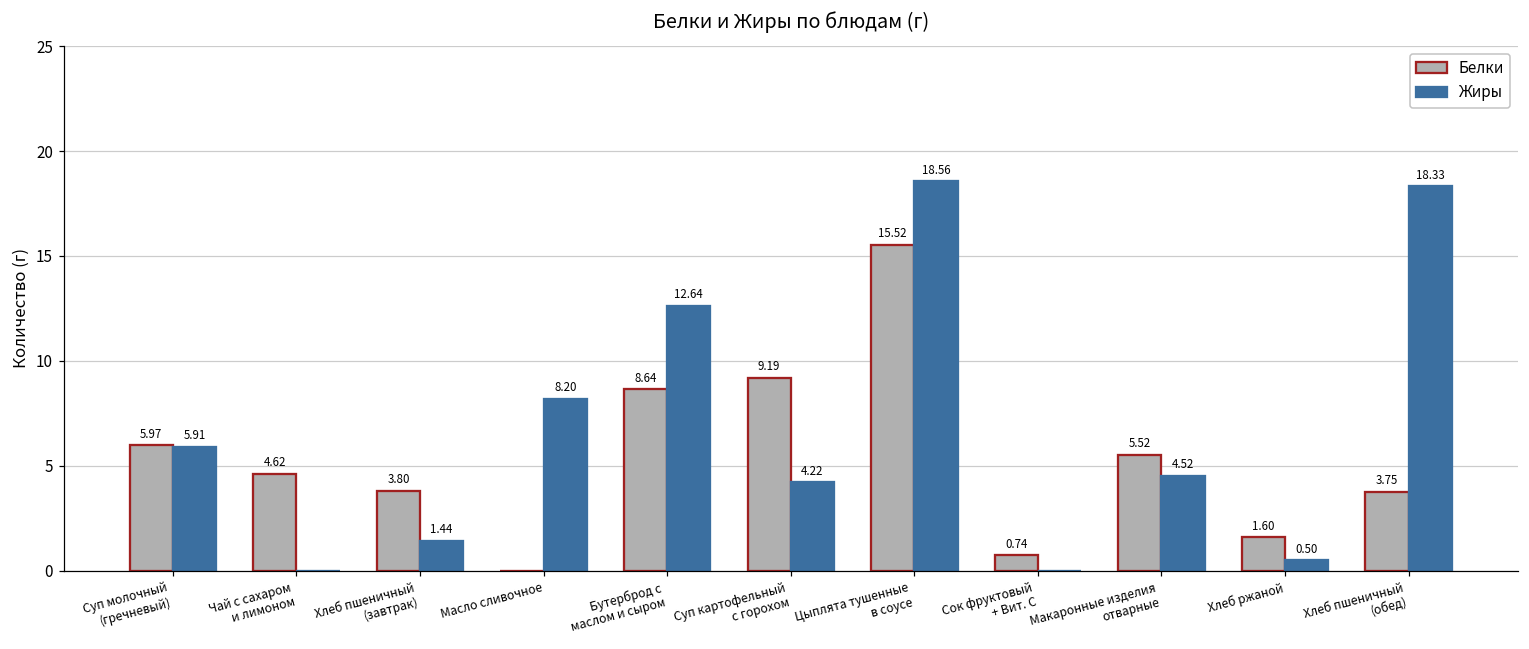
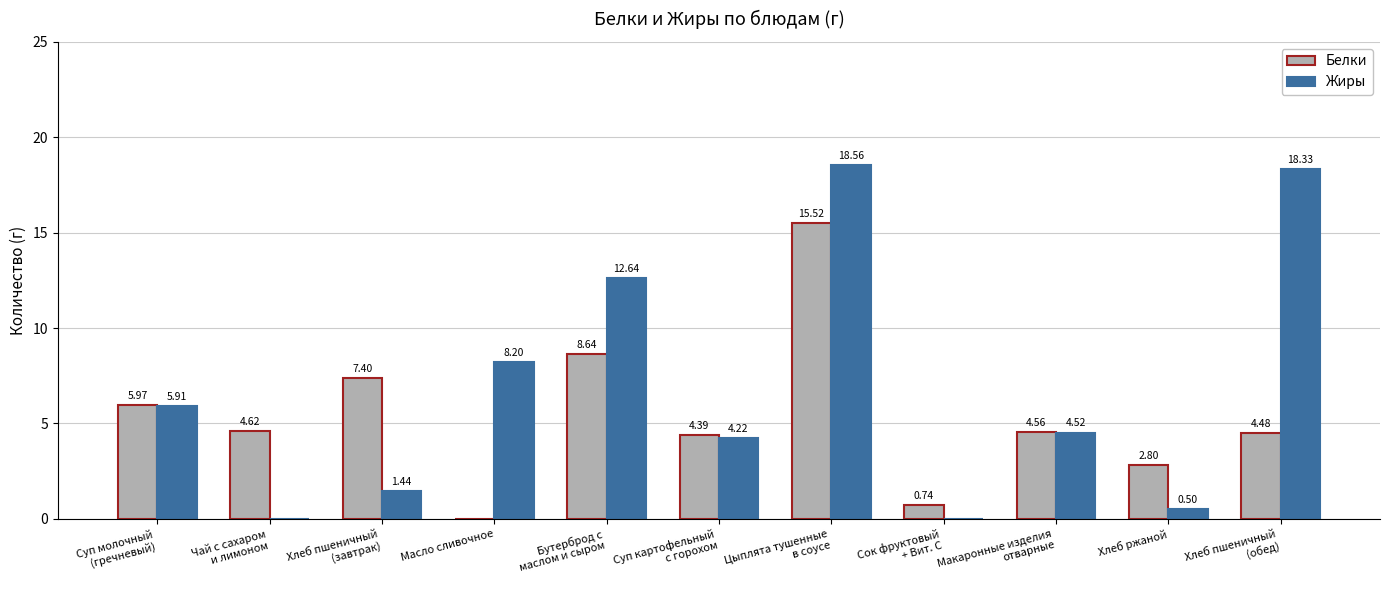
  {
    "Белки": {
      "Суп молочный (гречневый)": 5.97,
      "Чай с сахаром и лимоном": 4.62,
-     "Хлеб пшеничный (завтрак)": 3.80,
+     "Хлеб пшеничный (завтрак)": 7.40,
      "Бутерброд с маслом и сыром": 8.64,
-     "Суп картофельный с горохом": 9.19,
+     "Суп картофельный с горохом": 4.39,
      "Цыплята тушенные в соусе": 15.52,
      "Сок фруктовый + Вит. С": 0.74,
-     "Макаронные изделия отварные": 5.52,
-     "Хлеб ржаной": 1.60,
-     "Хлеб пшеничный (обед)": 3.75
+     "Макаронные изделия отварные": 4.56,
+     "Хлеб ржаной": 2.80,
+     "Хлеб пшеничный (обед)": 4.48
    },
    "Жиры": {
      "Суп молочный (гречневый)": 5.91,
      "Хлеб пшеничный (завтрак)": 1.44,
      "Масло сливочное": 8.20,
      "Бутерброд с маслом и сыром": 12.64,
      "Суп картофельный с горохом": 4.22,
      "Цыплята тушенные в соусе": 18.56,
      "Макаронные изделия отварные": 4.52,
      "Хлеб ржаной": 0.50,
      "Хлеб пшеничный (обед)": 18.33
    }
  }
